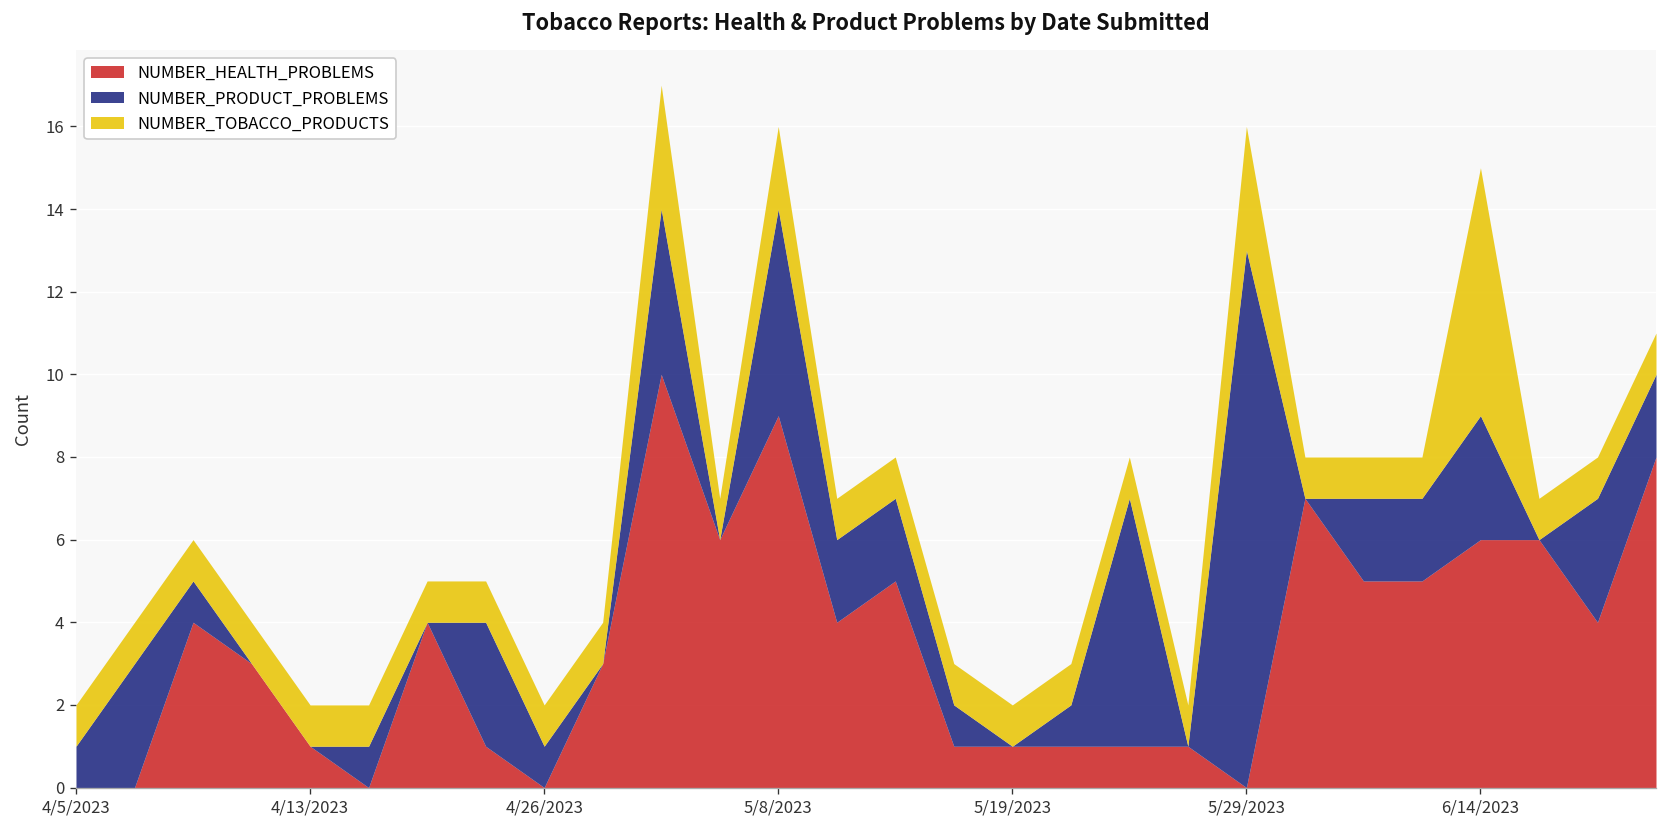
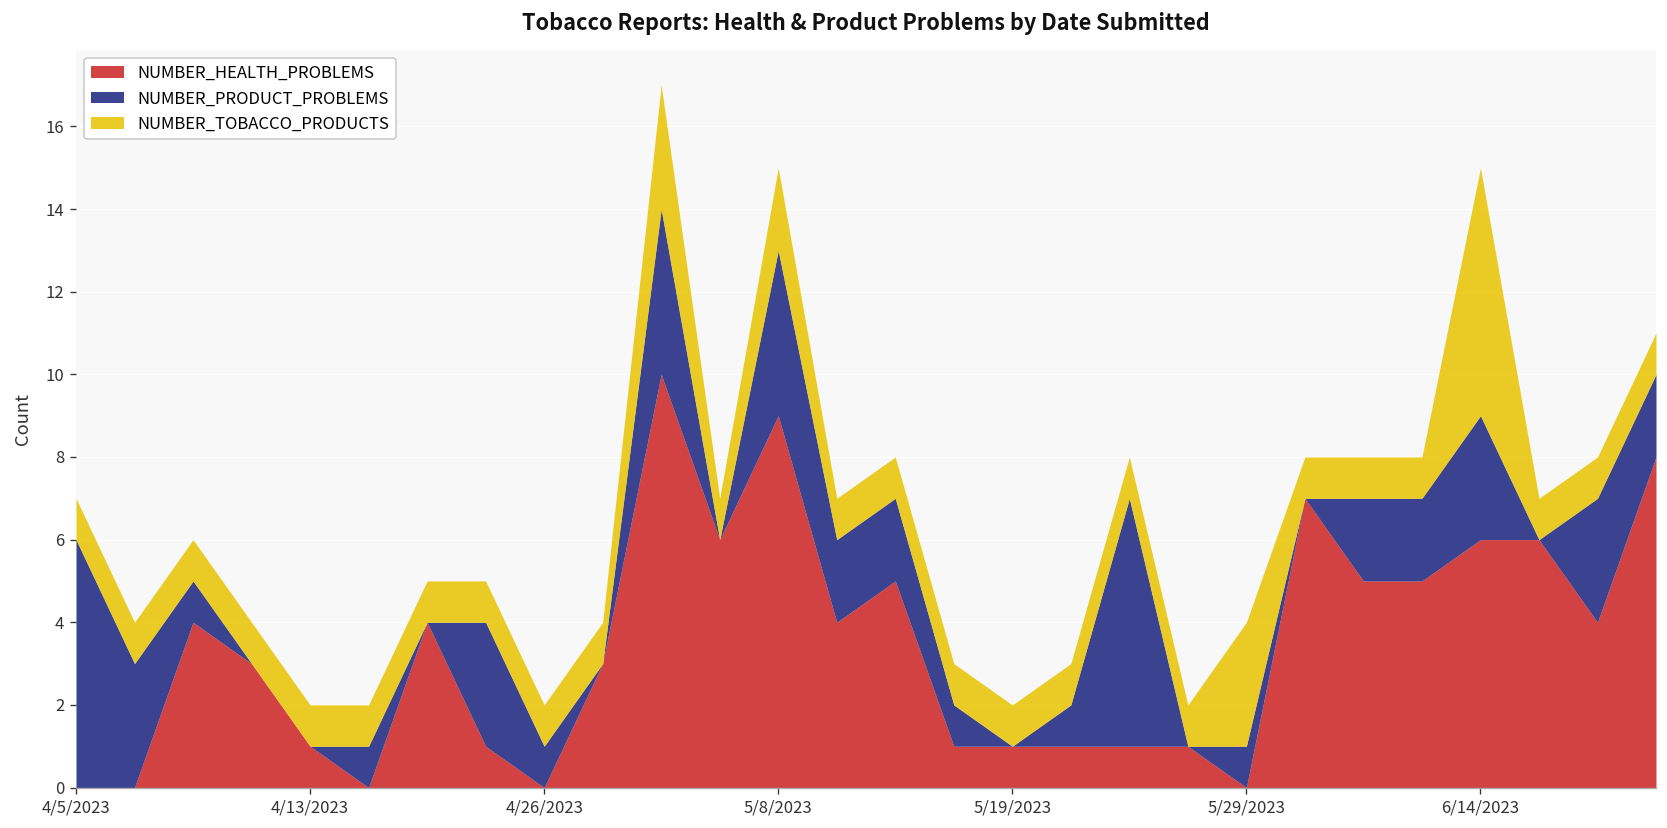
  {
    "NUMBER_HEALTH_PROBLEMS": {
      "4/5/2023": 0,
      "4/26/2023": 0,
      "5/8/2023": 9,
      "5/29/2023": 0,
      "6/14/2023": 6
    },
    "NUMBER_PRODUCT_PROBLEMS": {
-     "4/5/2023": 1,
+     "4/5/2023": 6,
      "4/26/2023": 1,
-     "5/8/2023": 5,
-     "5/29/2023": 13,
+     "5/8/2023": 4,
+     "5/29/2023": 1,
      "6/14/2023": 3
    },
    "NUMBER_TOBACCO_PRODUCTS": {
      "4/5/2023": 1,
      "4/13/2023": 1,
      "4/26/2023": 1,
      "5/8/2023": 2,
      "5/19/2023": 1,
      "5/29/2023": 3,
      "6/14/2023": 6
    }
  }
